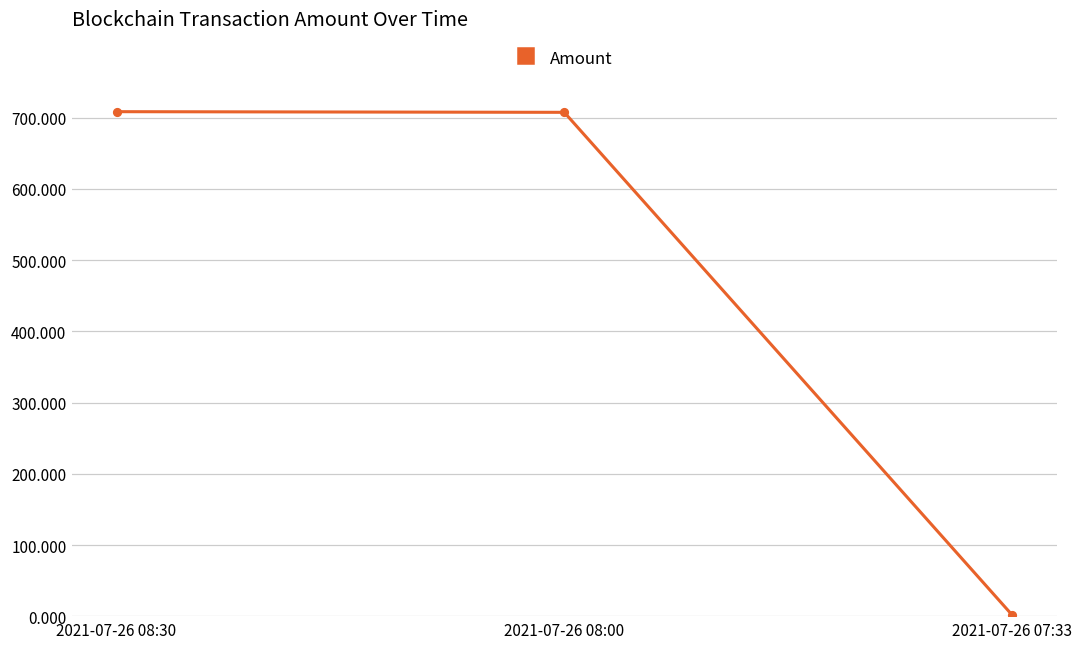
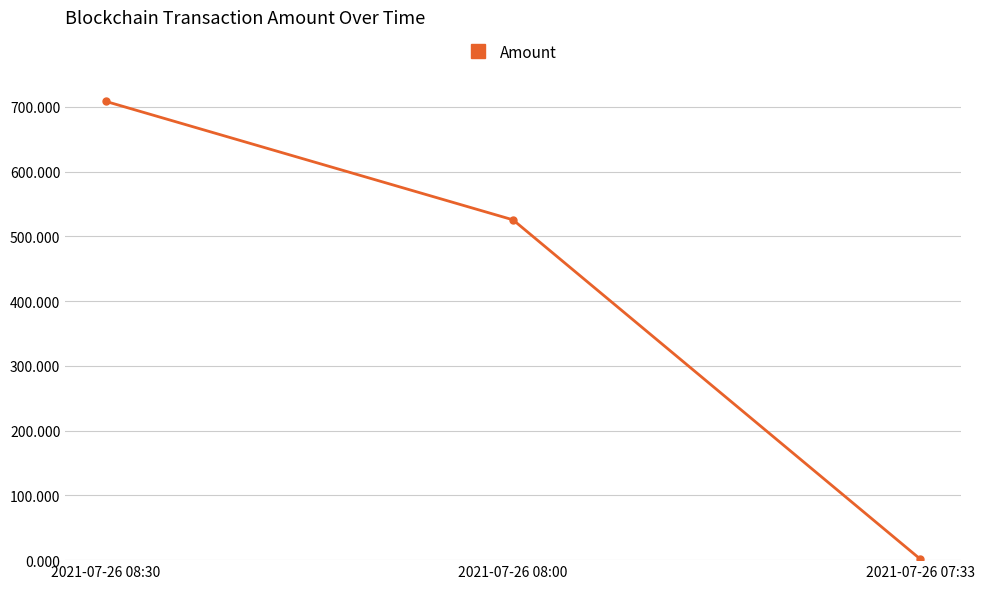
  {
    "2021-07-26 08:30": 710,
-   "2021-07-26 08:00": 710,
+   "2021-07-26 08:00": 530,
    "2021-07-26 07:33": 0
  }
